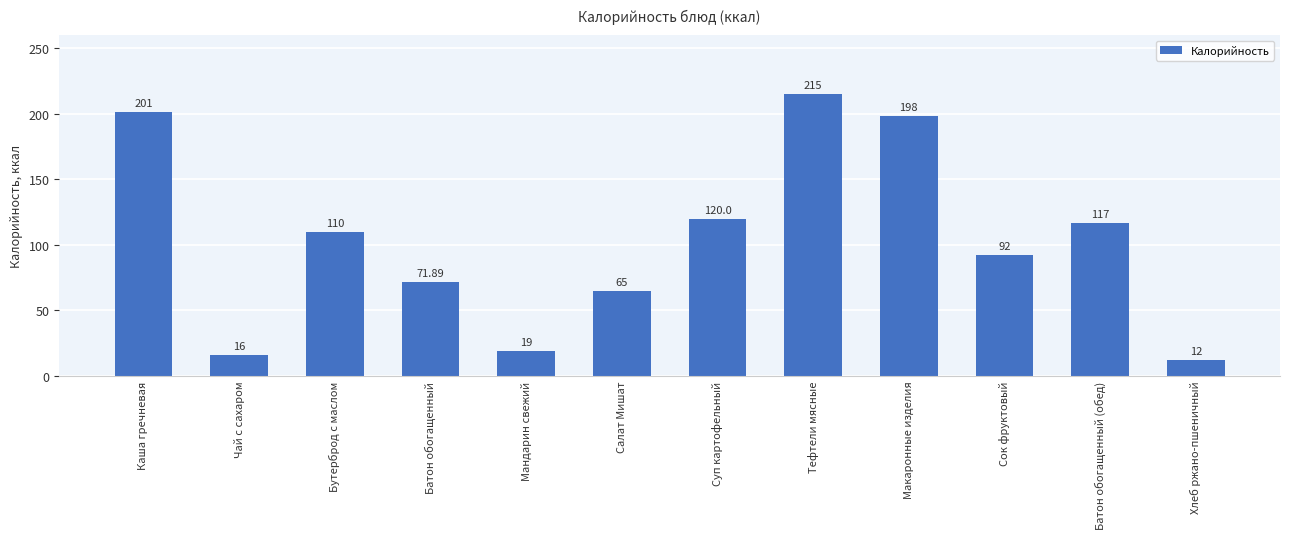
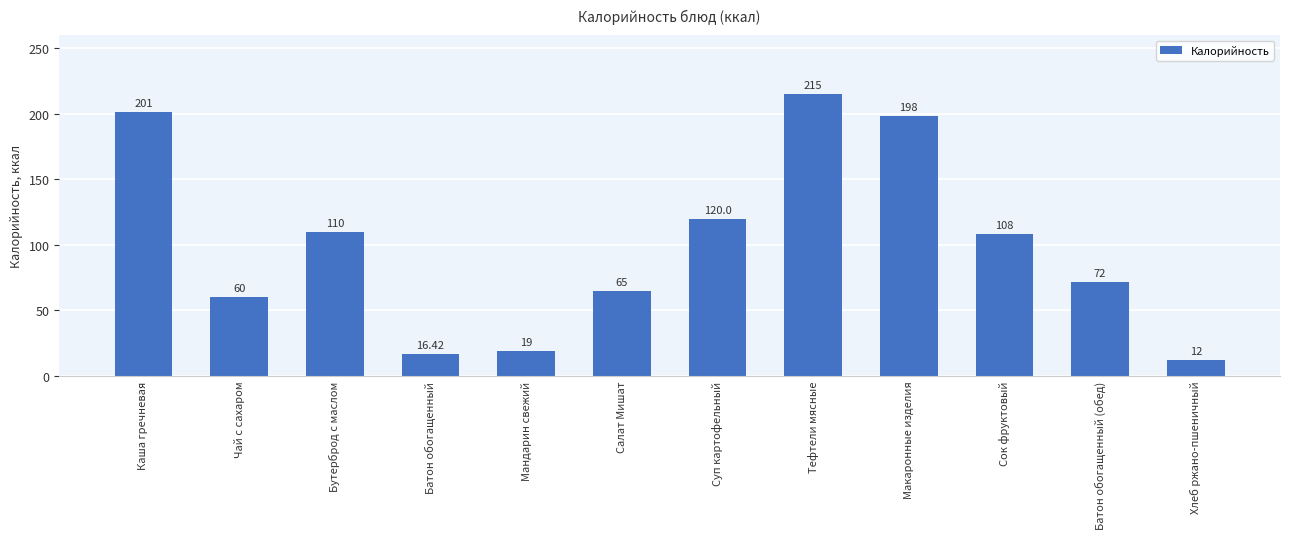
  {
    "Каша гречневая": 201,
-   "Чай с сахаром": 16,
+   "Чай с сахаром": 60,
    "Бутерброд с маслом": 110,
-   "Батон обогащенный": 71.89,
+   "Батон обогащенный": 16.42,
    "Мандарин свежий": 19,
    "Салат Мишат": 65,
    "Суп картофельный": 120.0,
    "Тефтели мясные": 215,
    "Макаронные изделия": 198,
-   "Сок фруктовый": 92,
-   "Батон обогащенный (обед)": 117,
+   "Сок фруктовый": 108,
+   "Батон обогащенный (обед)": 72,
    "Хлеб ржано-пшеничный": 12
  }
